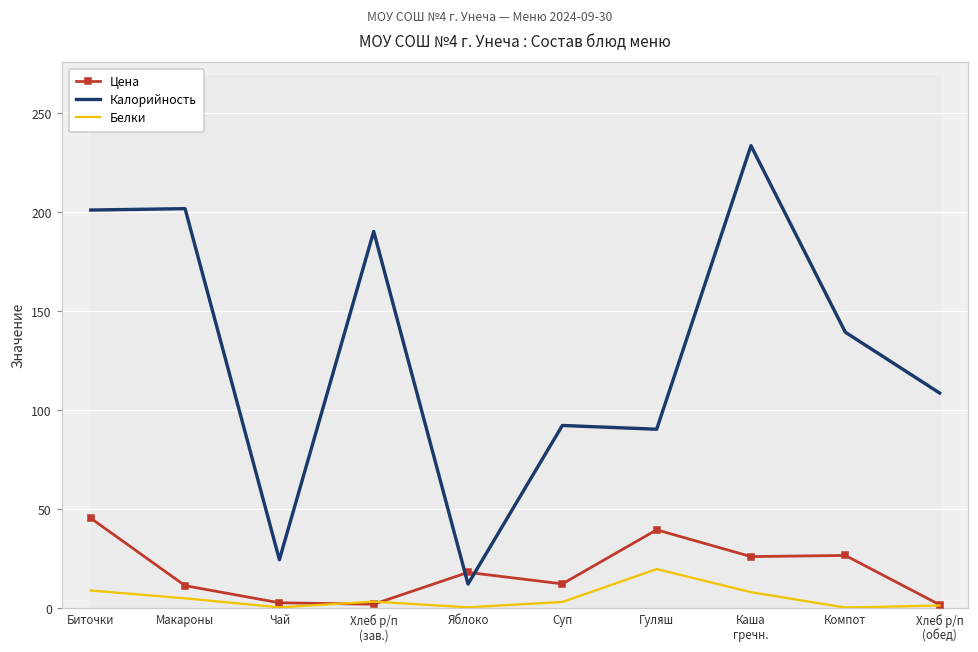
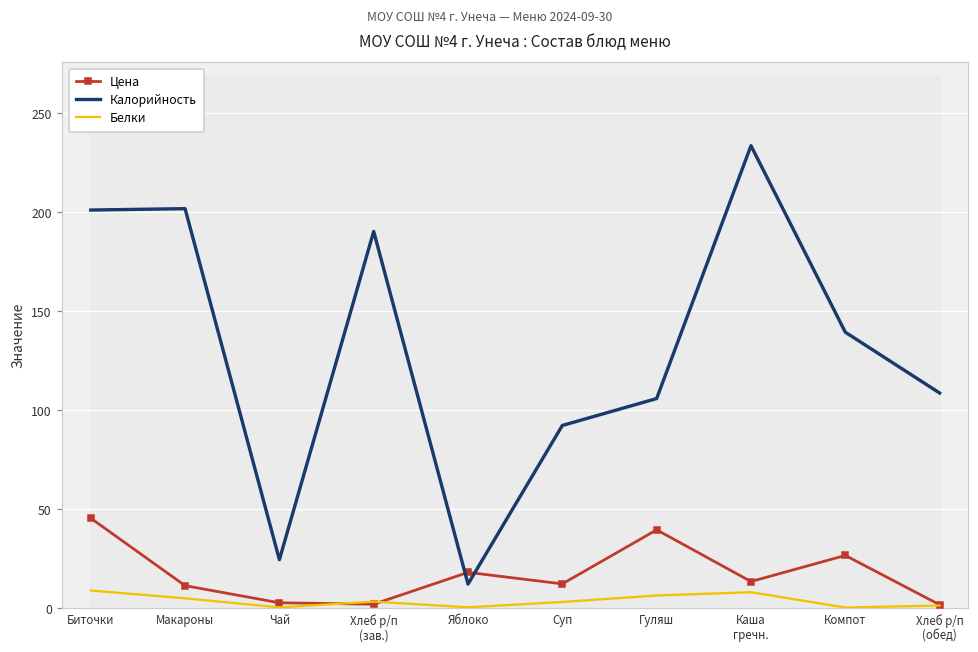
  {
    "Цена": {
      "Биточки": 46,
      "Макароны": 12,
      "Чай": 3,
      "Яблоко": 18,
      "Суп": 12,
      "Гуляш": 40,
-     "Каша гречн.": 26,
+     "Каша гречн.": 14,
      "Компот": 27
    },
    "Калорийность": {
      "Биточки": 201,
      "Макароны": 202,
      "Чай": 25,
      "Хлеб р/п (зав.)": 190,
      "Яблоко": 12,
      "Суп": 92,
-     "Гуляш": 91,
+     "Гуляш": 106,
      "Каша гречн.": 234,
      "Компот": 140,
      "Хлеб р/п (обед)": 109
    },
    "Белки": {
      "Биточки": 9,
      "Макароны": 5,
      "Чай": 1,
      "Яблоко": 1,
      "Суп": 3,
-     "Гуляш": 20,
+     "Гуляш": 7,
      "Каша гречн.": 8,
      "Компот": 0
    }
  }
